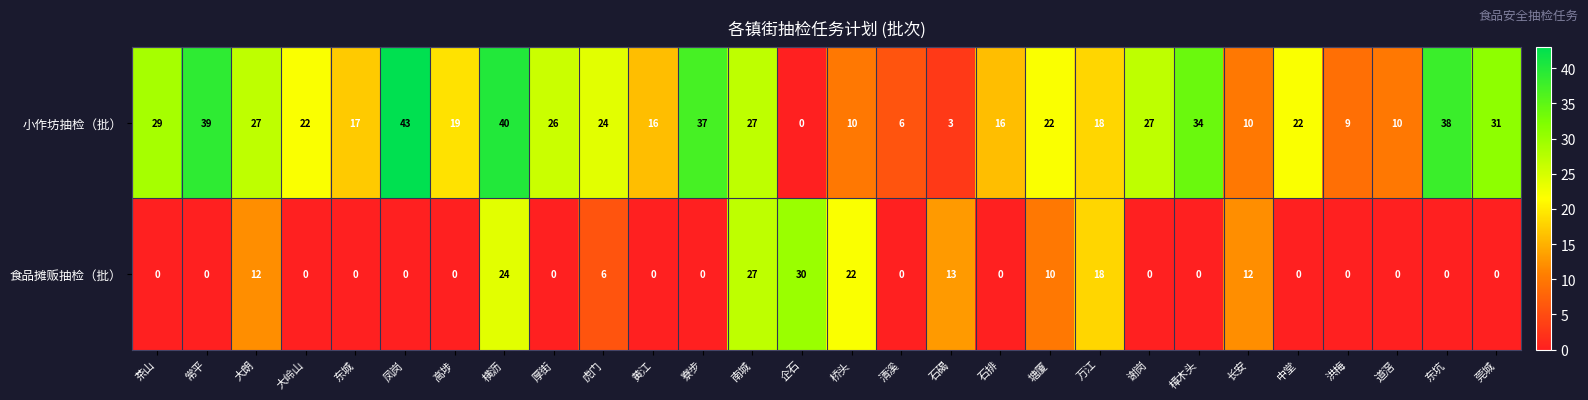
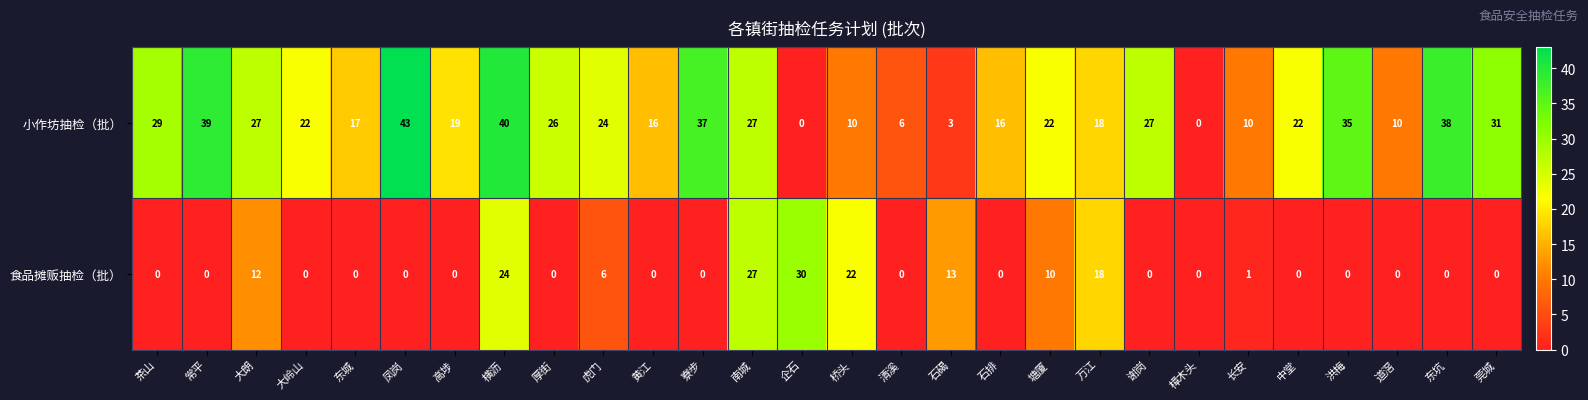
  {
    "小作坊抽检（批）": {
      "茶山": 29,
      "常平": 39,
      "大朗": 27,
      "大岭山": 22,
      "东城": 17,
      "凤岗": 43,
      "高埗": 19,
      "横沥": 40,
      "厚街": 26,
      "虎门": 24,
      "黄江": 16,
      "寮步": 37,
      "南城": 27,
      "企石": 0,
      "桥头": 10,
      "清溪": 6,
      "石碣": 3,
      "石排": 16,
      "塘厦": 22,
      "万江": 18,
      "谢岗": 27,
-     "樟木头": 34,
+     "樟木头": 0,
      "长安": 10,
      "中堂": 22,
-     "洪梅": 9,
+     "洪梅": 35,
      "道滘": 10,
      "东坑": 38,
      "莞城": 31
    },
    "食品摊贩抽检（批）": {
      "茶山": 0,
      "常平": 0,
      "大朗": 12,
      "大岭山": 0,
      "东城": 0,
      "凤岗": 0,
      "高埗": 0,
      "横沥": 24,
      "厚街": 0,
      "虎门": 6,
      "黄江": 0,
      "寮步": 0,
      "南城": 27,
      "企石": 30,
      "桥头": 22,
      "清溪": 0,
      "石碣": 13,
      "石排": 0,
      "塘厦": 10,
      "万江": 18,
      "谢岗": 0,
      "樟木头": 0,
-     "长安": 12,
+     "长安": 1,
      "中堂": 0,
      "洪梅": 0,
      "道滘": 0,
      "东坑": 0,
      "莞城": 0
    }
  }
